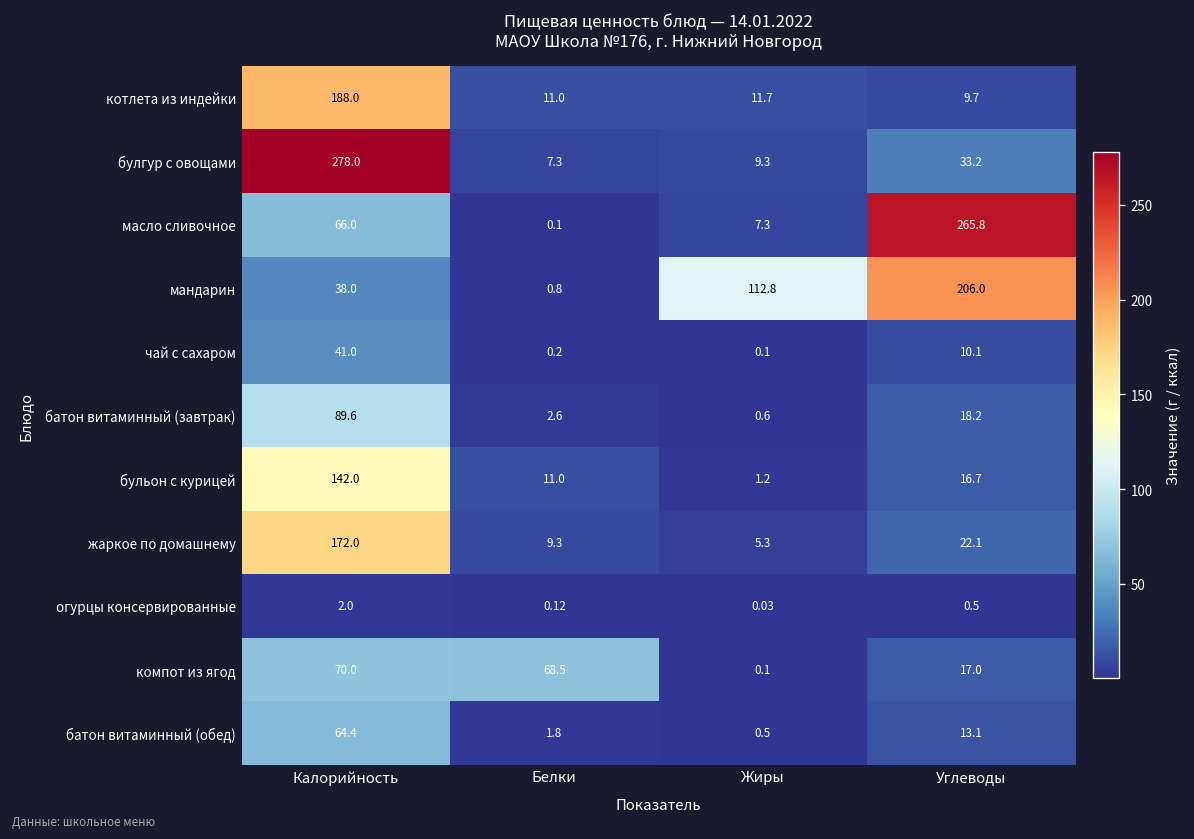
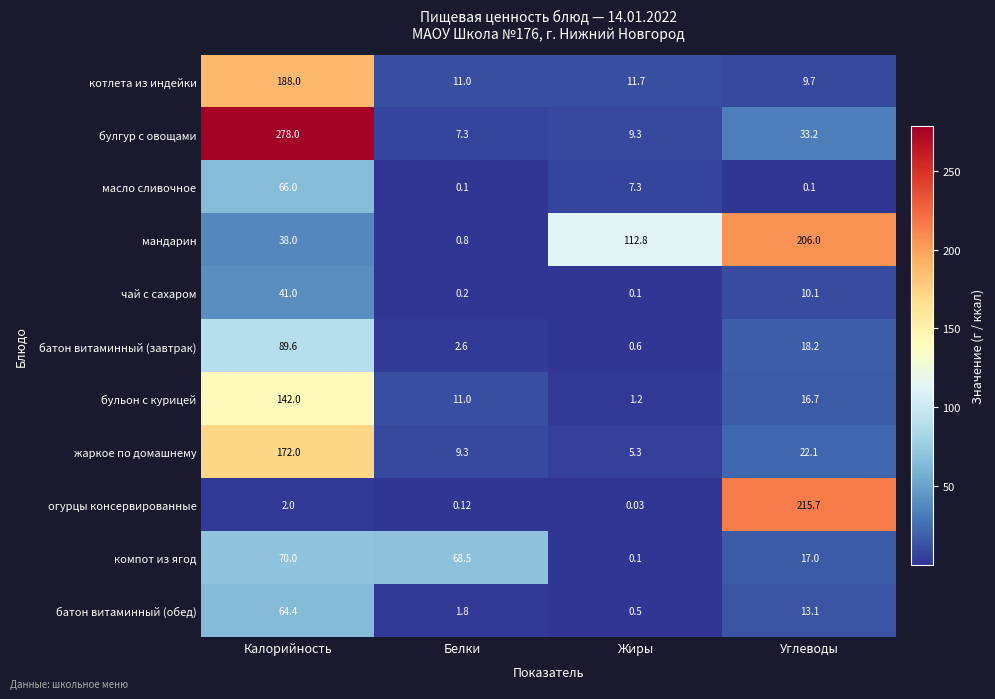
  {
    "котлета из индейки": {
      "Калорийность": 188.0,
      "Белки": 11.0,
      "Жиры": 11.7,
      "Углеводы": 9.7
    },
    "булгур с овощами": {
      "Калорийность": 278.0,
      "Белки": 7.3,
      "Жиры": 9.3,
      "Углеводы": 33.2
    },
    "масло сливочное": {
      "Калорийность": 66.0,
      "Белки": 0.1,
      "Жиры": 7.3,
-     "Углеводы": 265.8
+     "Углеводы": 0.1
    },
    "мандарин": {
      "Калорийность": 38.0,
      "Белки": 0.8,
      "Жиры": 112.8,
      "Углеводы": 206.0
    },
    "чай с сахаром": {
      "Калорийность": 41.0,
      "Белки": 0.2,
      "Жиры": 0.1,
      "Углеводы": 10.1
    },
    "батон витаминный (завтрак)": {
      "Калорийность": 89.6,
      "Белки": 2.6,
      "Жиры": 0.6,
      "Углеводы": 18.2
    },
    "бульон с курицей": {
      "Калорийность": 142.0,
      "Белки": 11.0,
      "Жиры": 1.2,
      "Углеводы": 16.7
    },
    "жаркое по домашнему": {
      "Калорийность": 172.0,
      "Белки": 9.3,
      "Жиры": 5.3,
      "Углеводы": 22.1
    },
    "огурцы консервированные": {
      "Калорийность": 2.0,
      "Белки": 0.12,
      "Жиры": 0.03,
-     "Углеводы": 0.5
+     "Углеводы": 215.7
    },
    "компот из ягод": {
      "Калорийность": 70.0,
      "Белки": 68.5,
      "Жиры": 0.1,
      "Углеводы": 17.0
    },
    "батон витаминный (обед)": {
      "Калорийность": 64.4,
      "Белки": 1.8,
      "Жиры": 0.5,
      "Углеводы": 13.1
    }
  }
